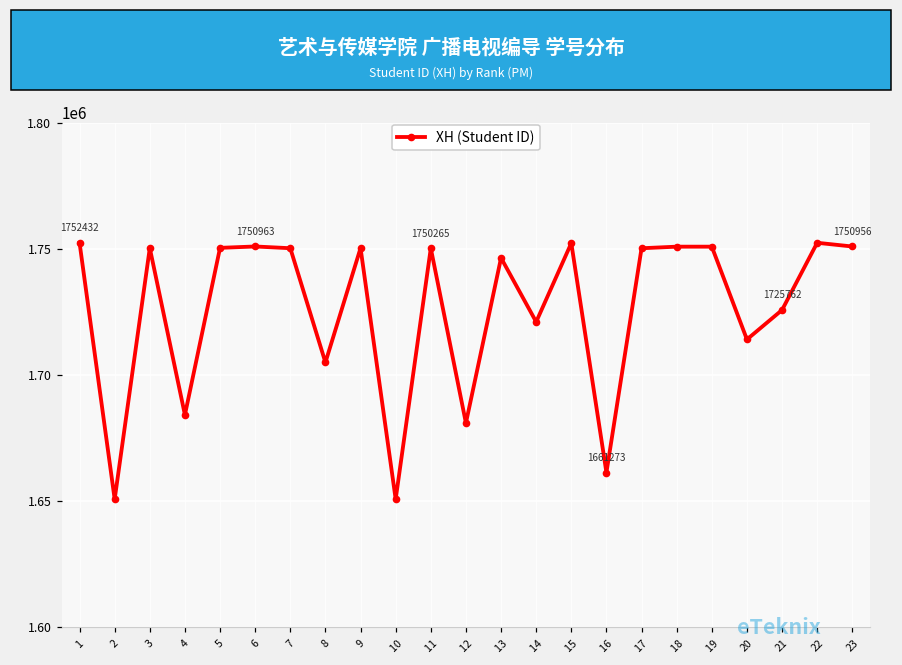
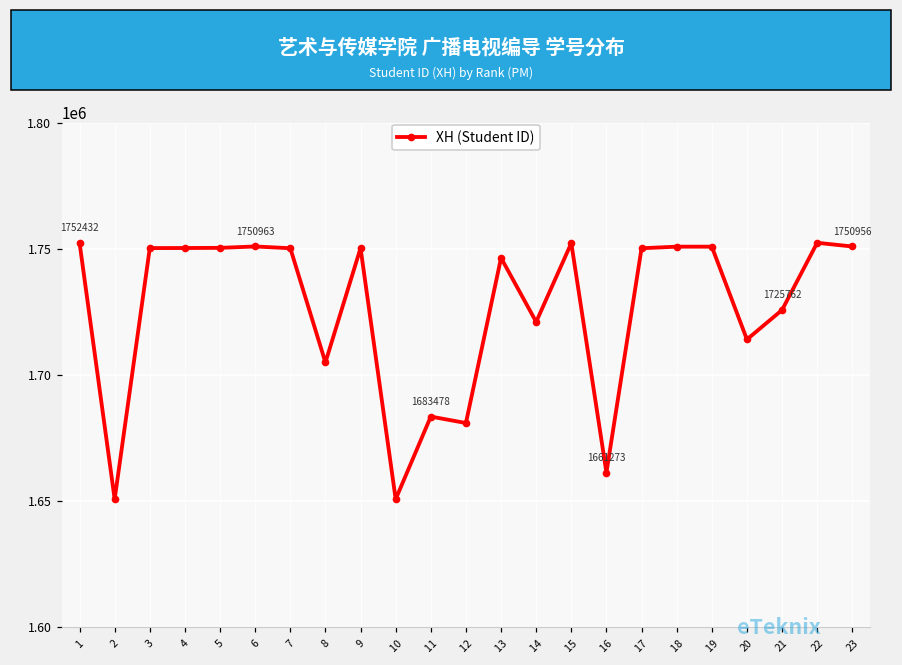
  {
    "1": 1752432,
-   "4": 1684000,
+   "4": 1750000,
    "6": 1750963,
-   "11": 1750265,
+   "11": 1683478,
    "16": 1661273,
    "21": 1725762,
    "23": 1750956
  }
